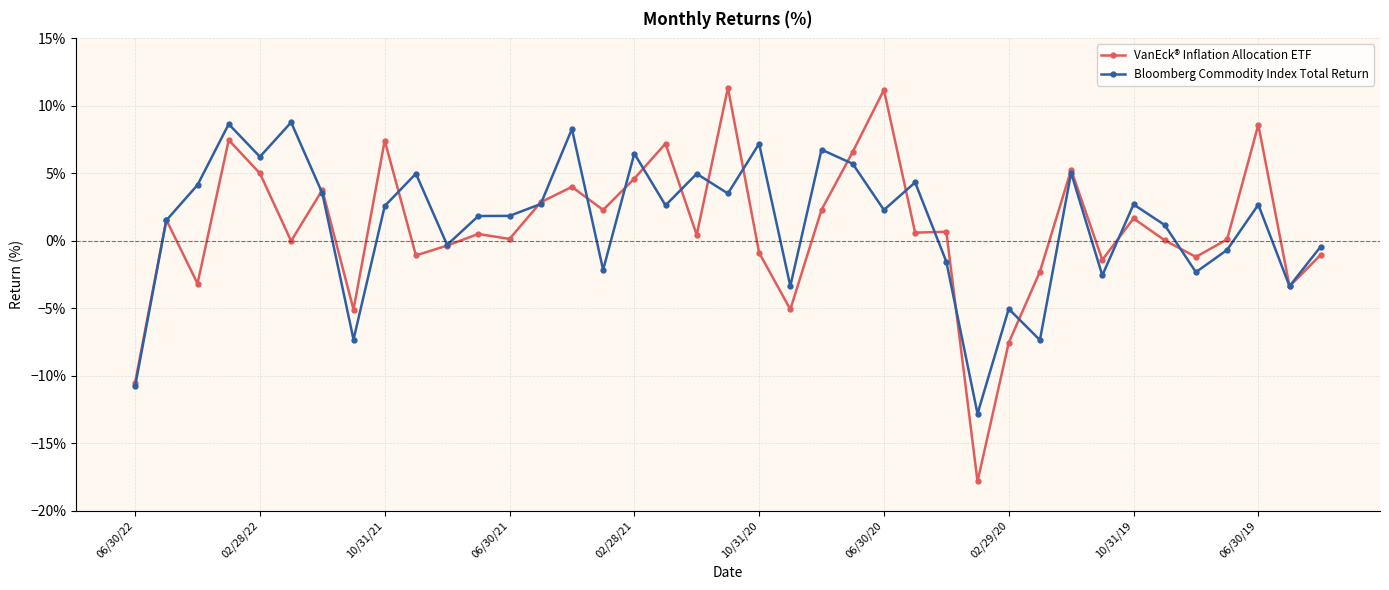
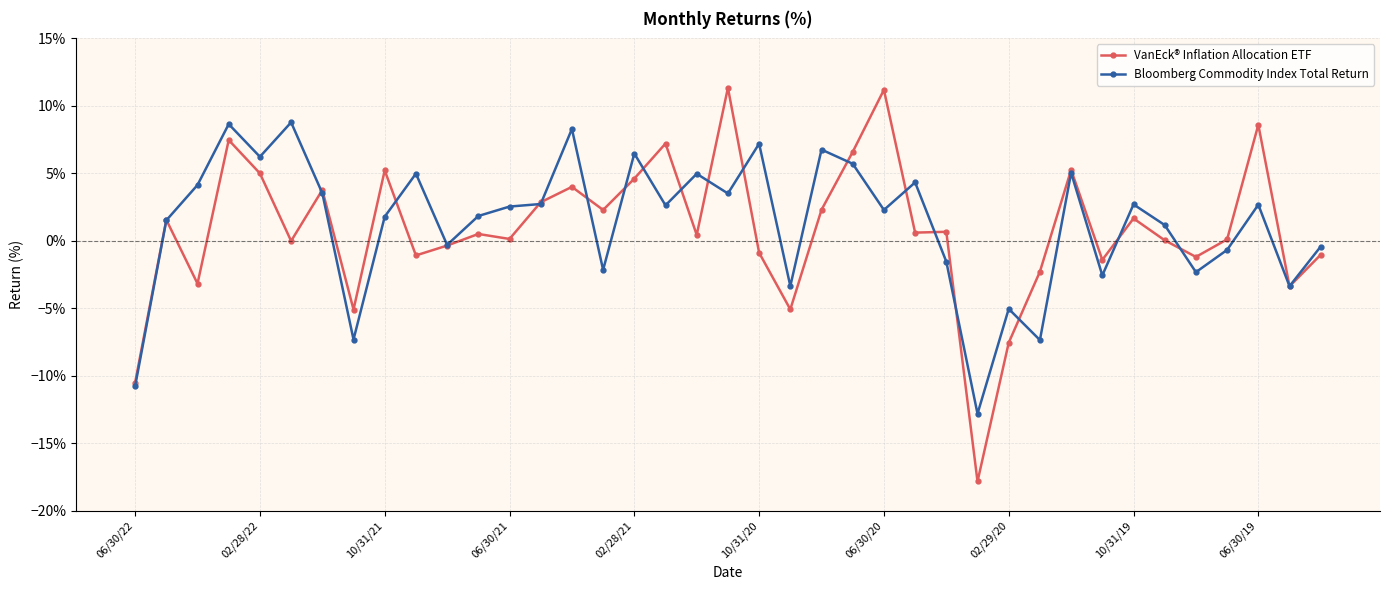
  {
    "VanEck® Inflation Allocation ETF": {
      "06/30/22": "-10.5%",
      "02/28/22": "5.0%",
-     "10/31/21": "7.4%",
+     "10/31/21": "5.2%",
      "06/30/21": "0.1%",
      "02/28/21": "4.6%",
      "10/31/20": "-0.9%",
      "06/30/20": "11.2%",
      "02/29/20": "-7.6%",
      "10/31/19": "1.7%",
      "06/30/19": "8.6%"
    },
    "Bloomberg Commodity Index Total Return": {
      "06/30/22": "-10.8%",
      "02/28/22": "6.2%",
-     "10/31/21": "2.6%",
-     "06/30/21": "1.9%",
+     "10/31/21": "1.8%",
+     "06/30/21": "2.5%",
      "02/28/21": "6.5%",
      "10/31/20": "7.2%",
      "06/30/20": "2.3%",
      "02/29/20": "-5.0%",
      "10/31/19": "2.7%",
      "06/30/19": "2.7%"
    }
  }
